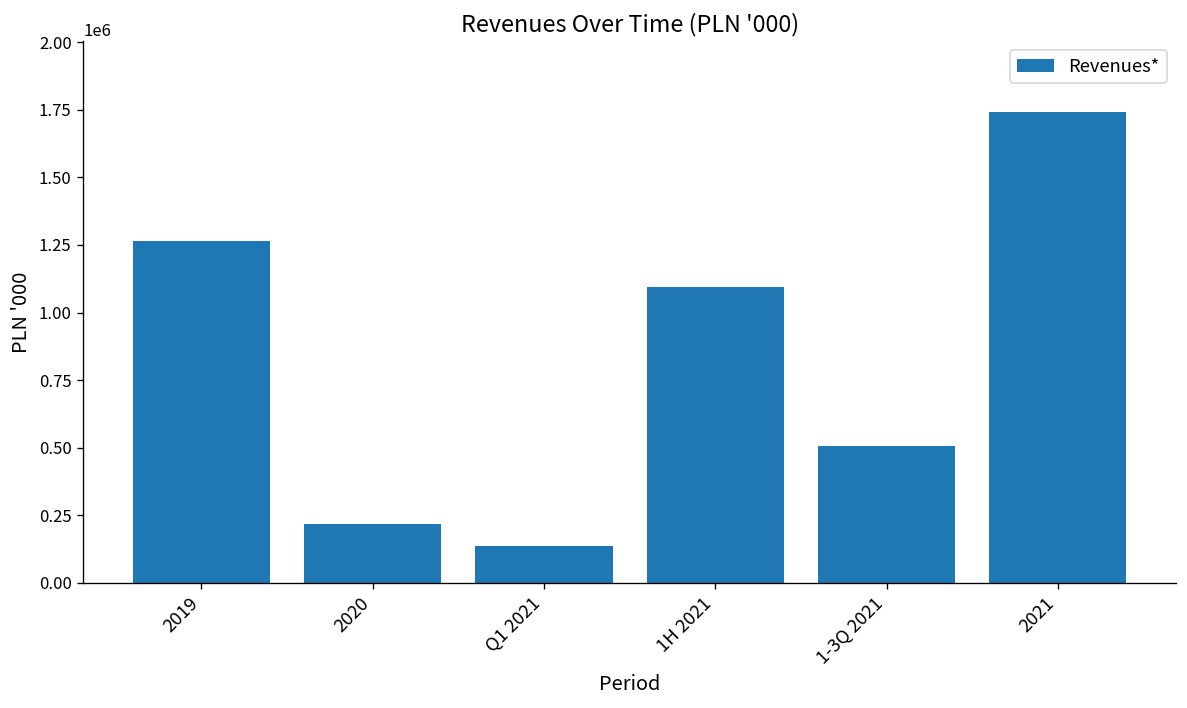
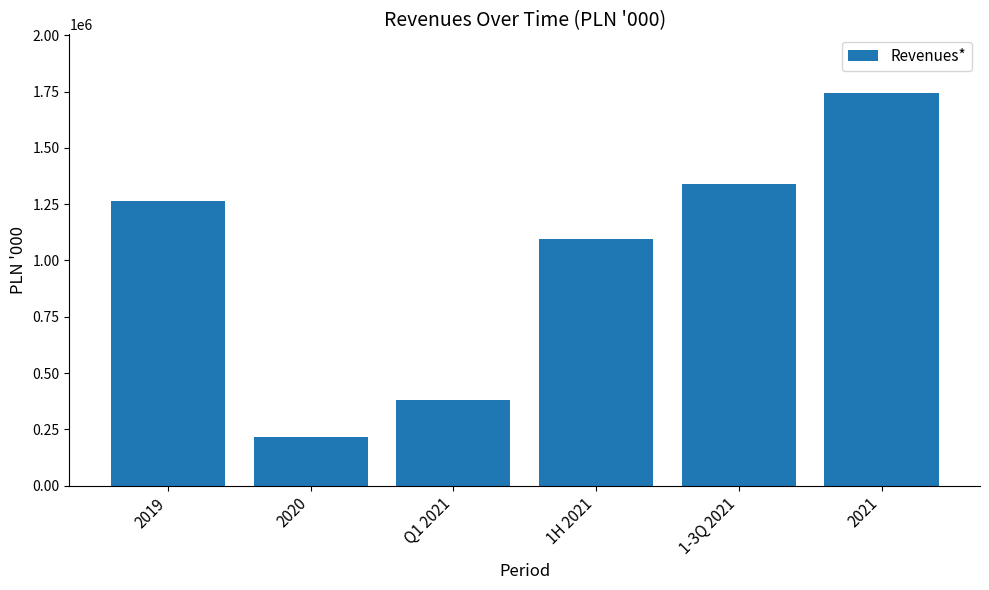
  {
    "2019": 1260000,
    "2020": 220000,
-   "Q1 2021": 140000,
+   "Q1 2021": 380000,
    "1H 2021": 1100000,
-   "1-3Q 2021": 510000,
+   "1-3Q 2021": 1340000,
    "2021": 1740000
  }
